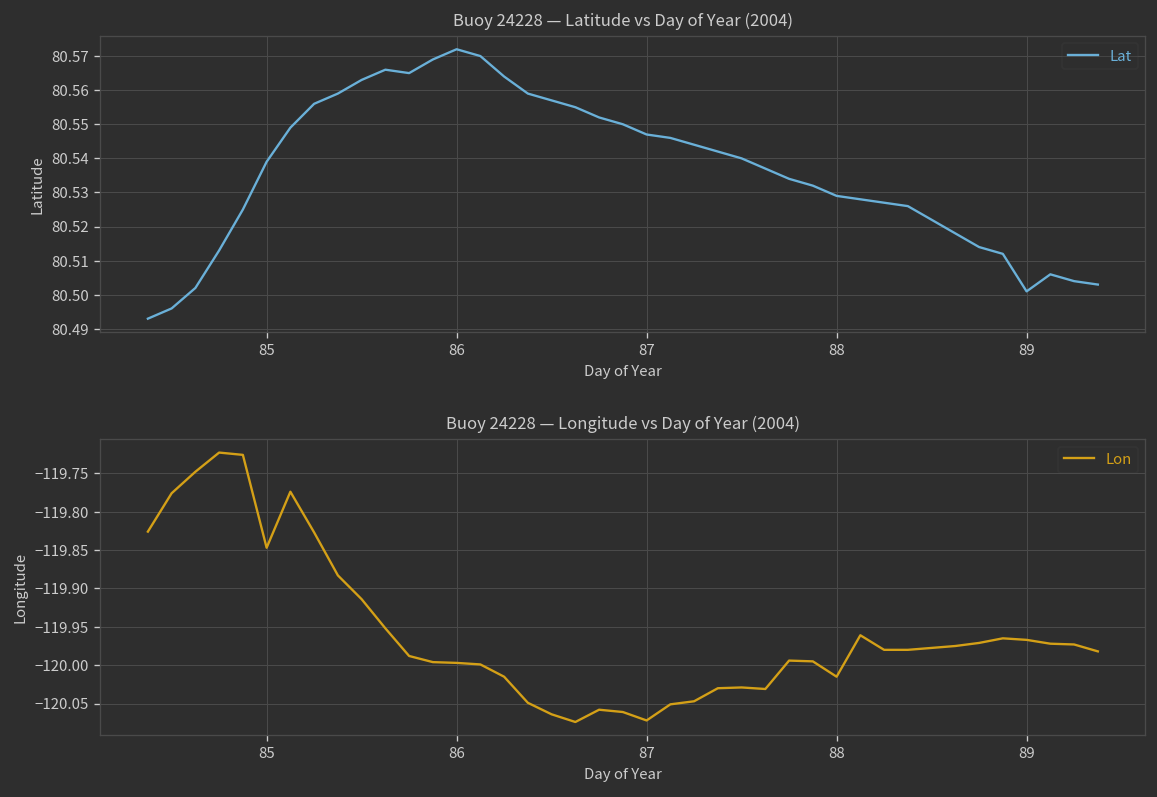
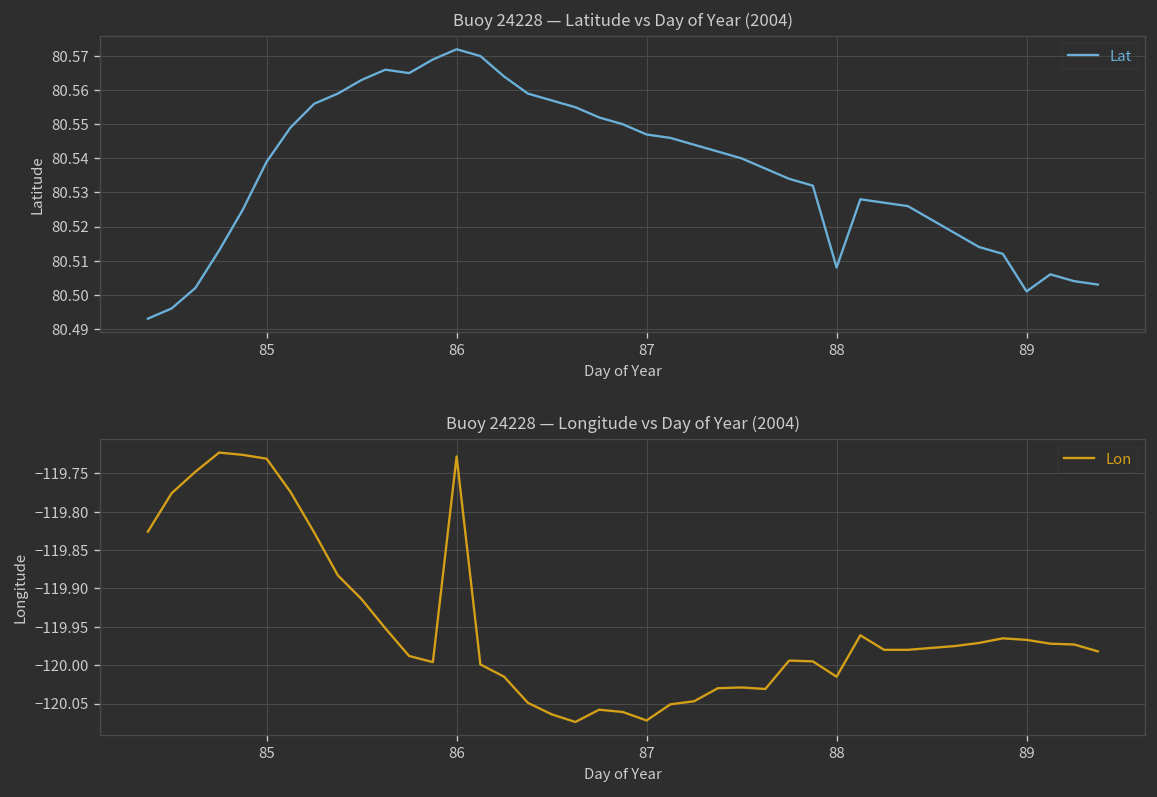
  {
    "Buoy 24228 — Latitude vs Day of Year (2004)": {
      "85": 80.539,
      "86": 80.572,
      "87": 80.547,
-     "88": 80.529,
+     "88": 80.508,
      "89": 80.501
    },
    "Buoy 24228 — Longitude vs Day of Year (2004)": {
-     "85": -119.85,
-     "86": -120.00,
+     "85": -119.73,
+     "86": -119.73,
      "87": -120.07,
      "88": -120.02,
      "89": -119.97
    }
  }
